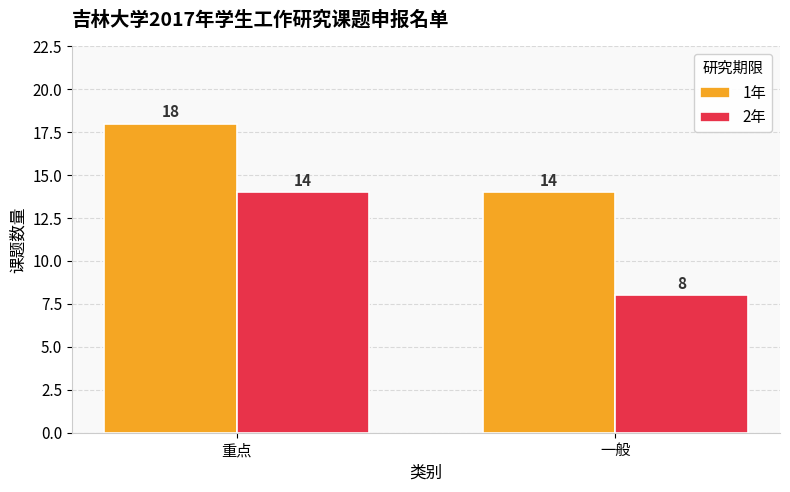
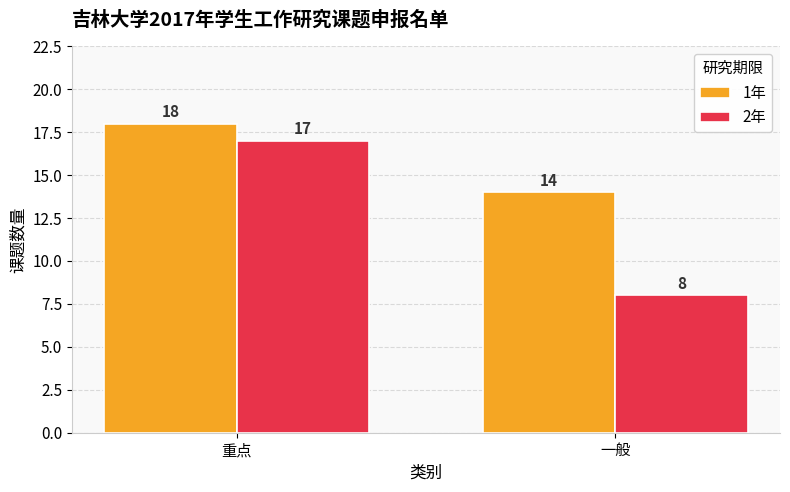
  {
    "1年": {
      "重点": 18,
      "一般": 14
    },
    "2年": {
-     "重点": 14,
+     "重点": 17,
      "一般": 8
    }
  }
